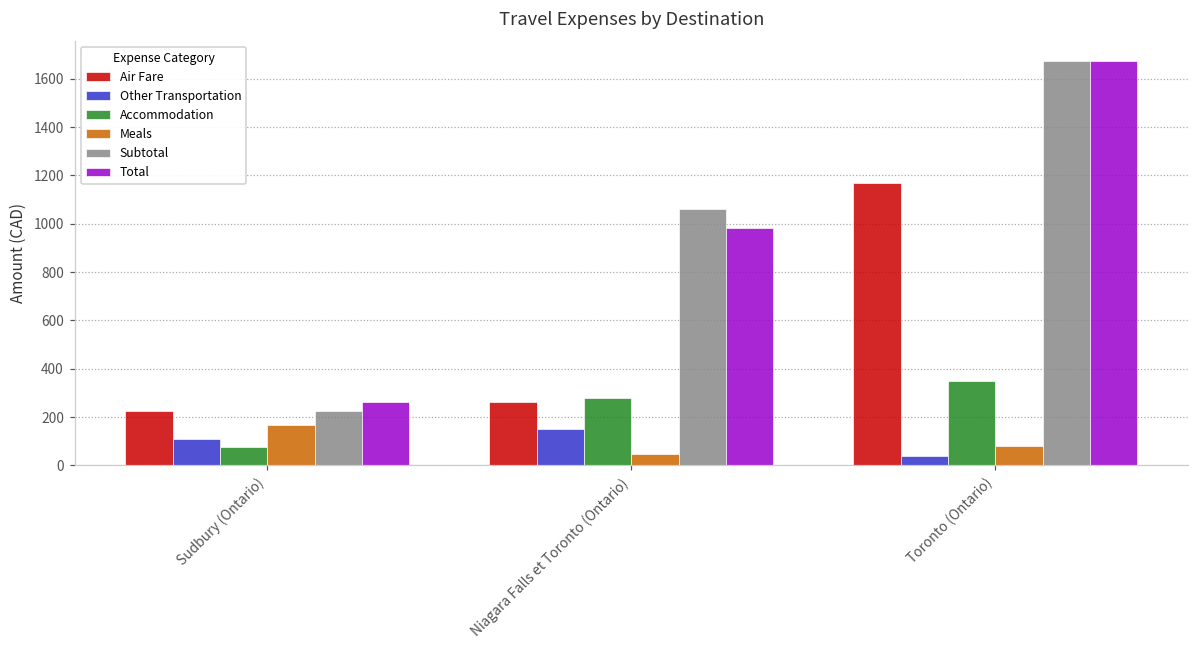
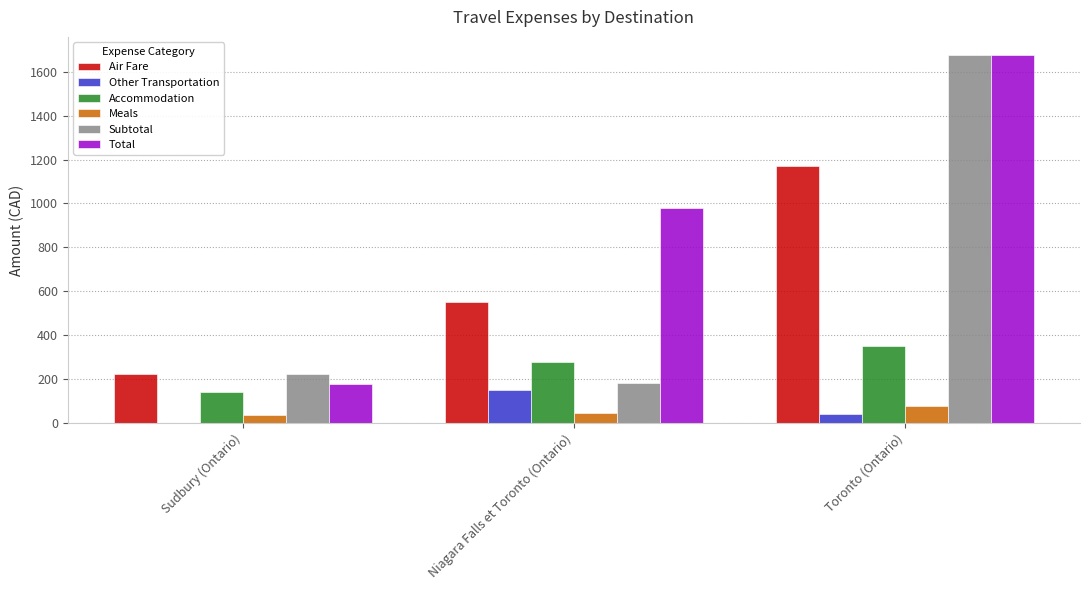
  {
    "Air Fare": {
      "Sudbury (Ontario)": 220,
-     "Niagara Falls et Toronto (Ontario)": 260,
+     "Niagara Falls et Toronto (Ontario)": 550,
      "Toronto (Ontario)": 1170
    },
    "Other Transportation": {
-     "Sudbury (Ontario)": 110,
+     "Sudbury (Ontario)": 0,
      "Niagara Falls et Toronto (Ontario)": 150,
      "Toronto (Ontario)": 40
    },
    "Accommodation": {
-     "Sudbury (Ontario)": 80,
+     "Sudbury (Ontario)": 140,
      "Niagara Falls et Toronto (Ontario)": 280,
      "Toronto (Ontario)": 350
    },
    "Meals": {
-     "Sudbury (Ontario)": 160,
+     "Sudbury (Ontario)": 40,
      "Niagara Falls et Toronto (Ontario)": 50,
      "Toronto (Ontario)": 80
    },
    "Subtotal": {
      "Sudbury (Ontario)": 220,
-     "Niagara Falls et Toronto (Ontario)": 1060,
+     "Niagara Falls et Toronto (Ontario)": 180,
      "Toronto (Ontario)": 1670
    },
    "Total": {
-     "Sudbury (Ontario)": 260,
+     "Sudbury (Ontario)": 180,
      "Niagara Falls et Toronto (Ontario)": 980,
      "Toronto (Ontario)": 1670
    }
  }
